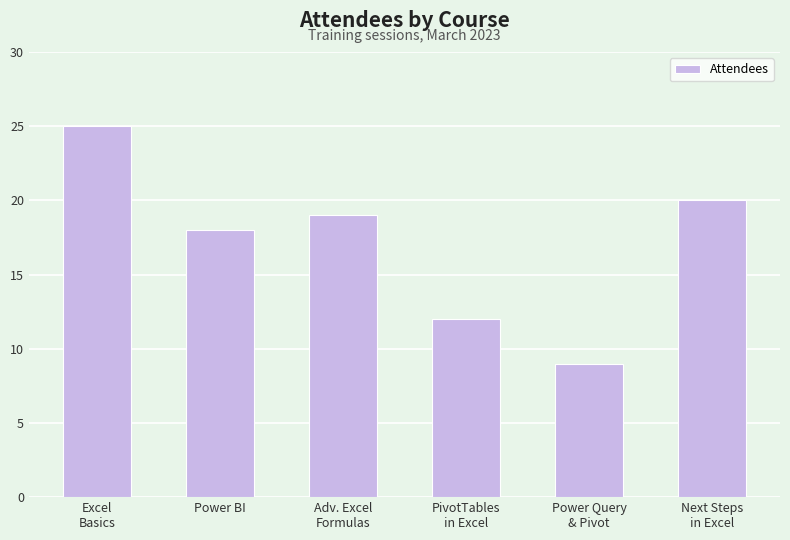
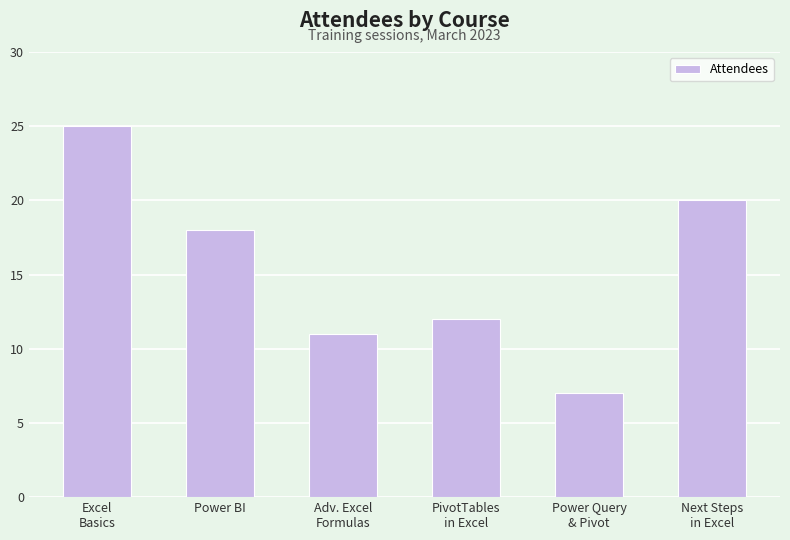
  {
    "Excel Basics": 25,
    "Power BI": 18,
-   "Adv. Excel Formulas": 19,
+   "Adv. Excel Formulas": 11,
    "PivotTables in Excel": 12,
-   "Power Query & Pivot": 9,
+   "Power Query & Pivot": 7,
    "Next Steps in Excel": 20
  }
